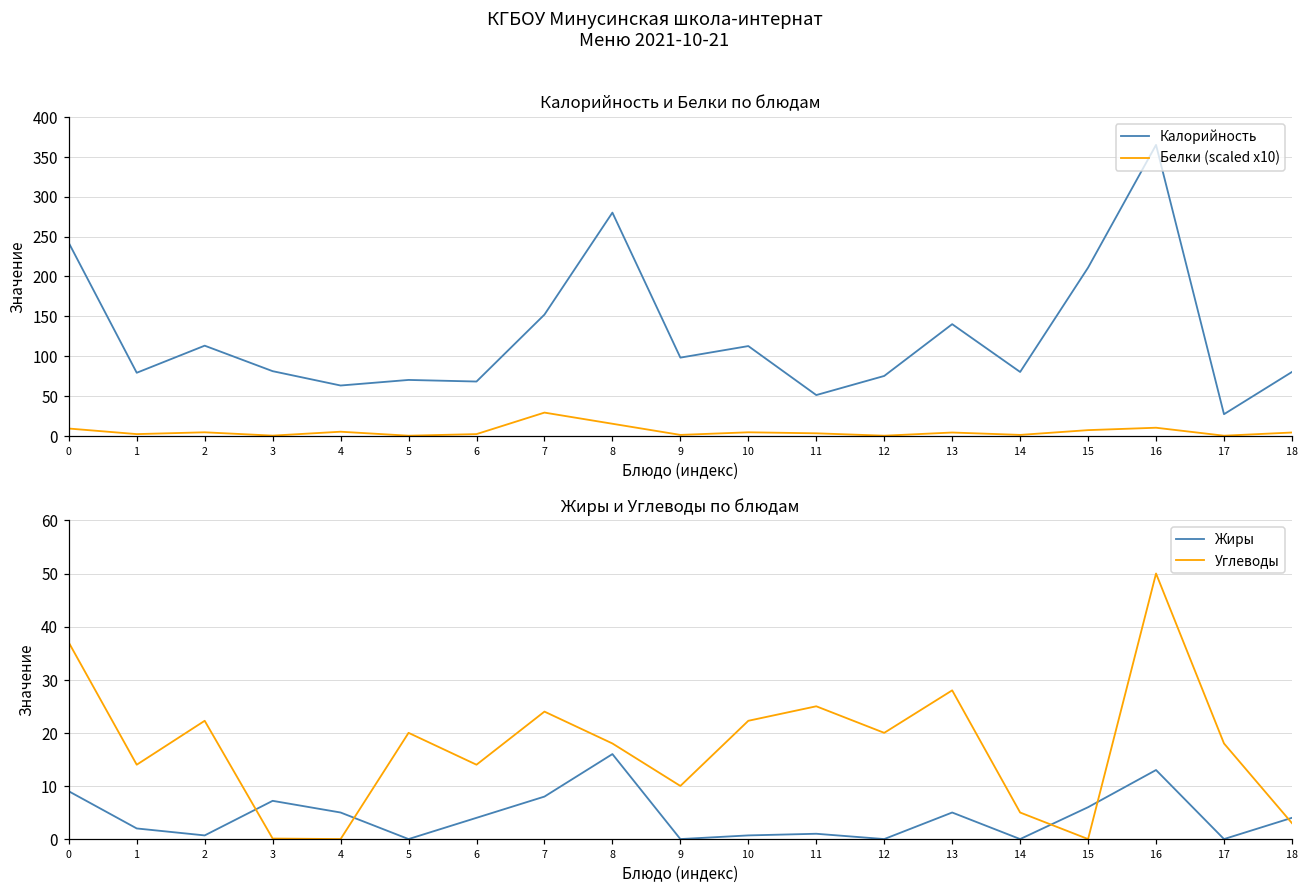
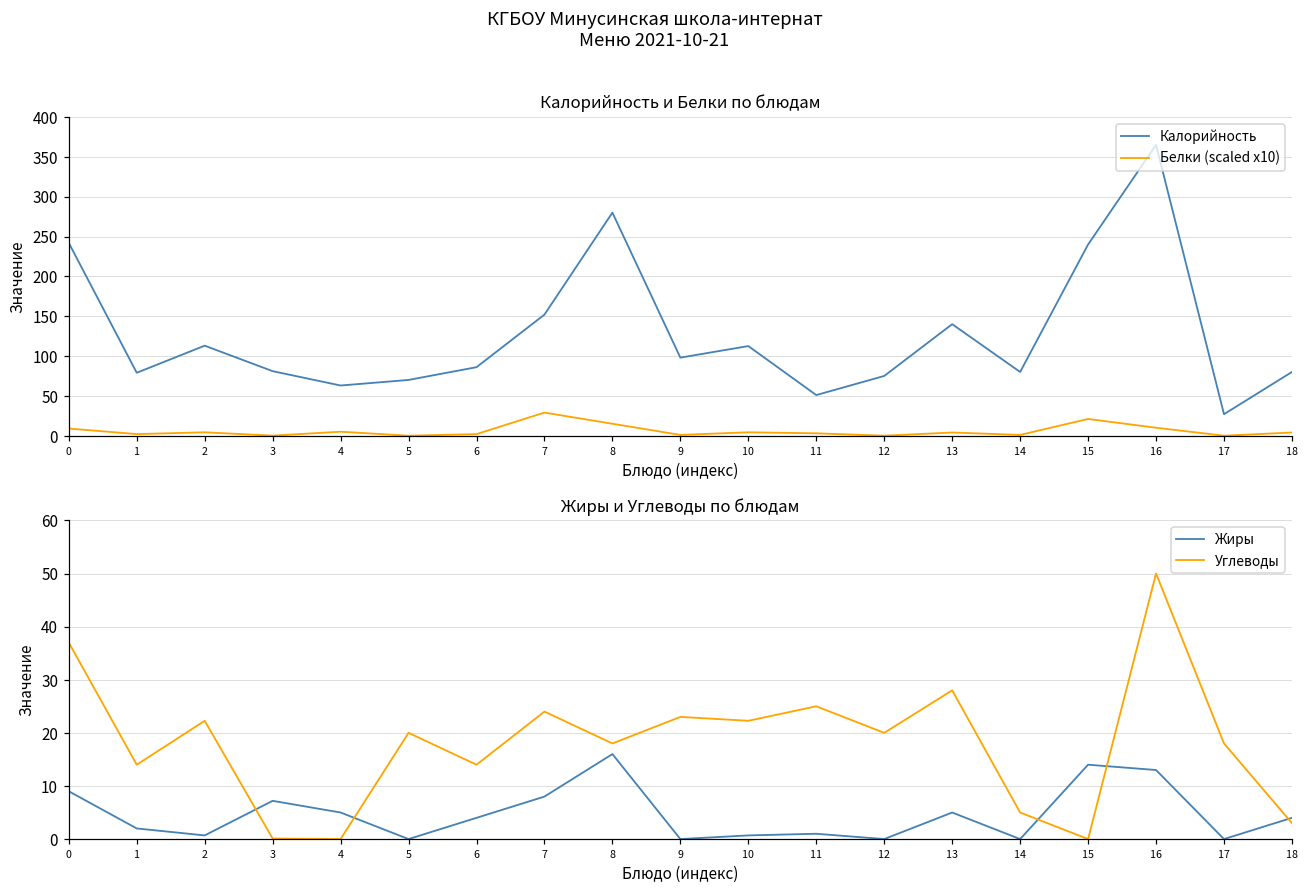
  {
    "Калорийность и Белки по блюдам": {
      "Калорийность": {
        "0": 240,
        "1": 80,
        "2": 110,
        "3": 80,
        "4": 60,
        "5": 70,
-       "6": 70,
+       "6": 90,
        "7": 150,
        "8": 280,
        "9": 100,
        "10": 110,
        "11": 50,
        "12": 80,
        "13": 140,
        "14": 80,
-       "15": 210,
+       "15": 240,
        "17": 30,
        "18": 80
      },
      "Белки (scaled x10)": {
        "0": 10,
        "1": 0,
        "2": 0,
        "3": 0,
        "4": 10,
        "5": 0,
        "6": 0,
        "7": 30,
        "8": 20,
        "9": 0,
        "10": 0,
        "11": 0,
        "12": 0,
        "13": 0,
        "14": 0,
-       "15": 10,
+       "15": 20,
        "16": 10,
        "17": 0,
        "18": 0
      }
    },
    "Жиры и Углеводы по блюдам": {
      "Жиры": {
        "0": 9,
        "1": 2,
        "2": 1,
        "3": 7,
        "4": 5,
        "5": 0,
        "6": 4,
        "7": 8,
        "8": 16,
        "9": 0,
        "10": 1,
        "11": 1,
        "12": 0,
        "13": 5,
        "14": 0,
-       "15": 6,
+       "15": 14,
        "16": 13,
        "17": 0,
        "18": 4
      },
      "Углеводы": {
        "0": 37,
        "1": 14,
        "2": 22,
        "3": 0,
        "4": 0,
        "5": 20,
        "6": 14,
        "7": 24,
        "8": 18,
-       "9": 10,
+       "9": 23,
        "10": 22,
        "11": 25,
        "12": 20,
        "13": 28,
        "14": 5,
        "15": 0,
        "16": 50,
        "17": 18,
        "18": 3
      }
    }
  }
